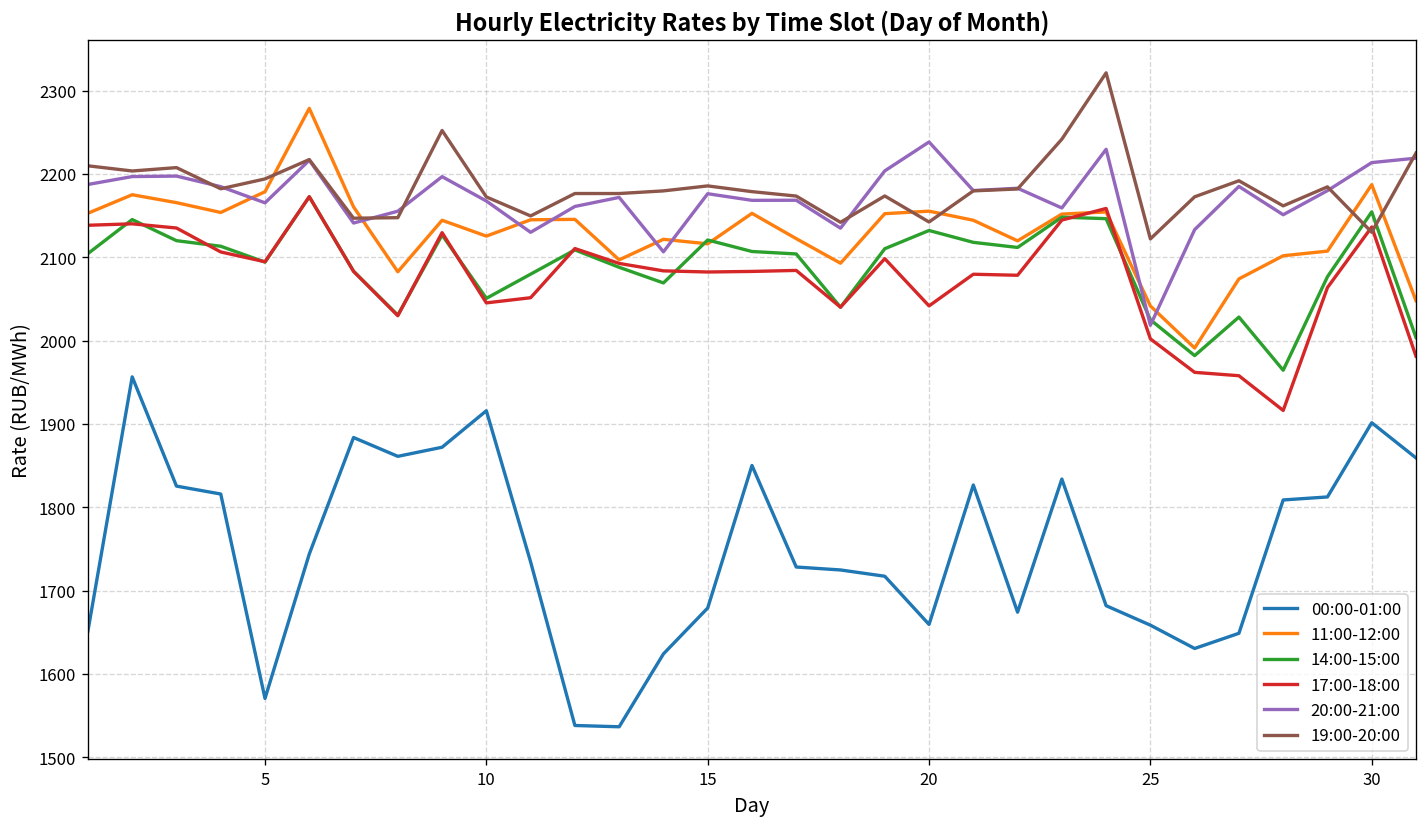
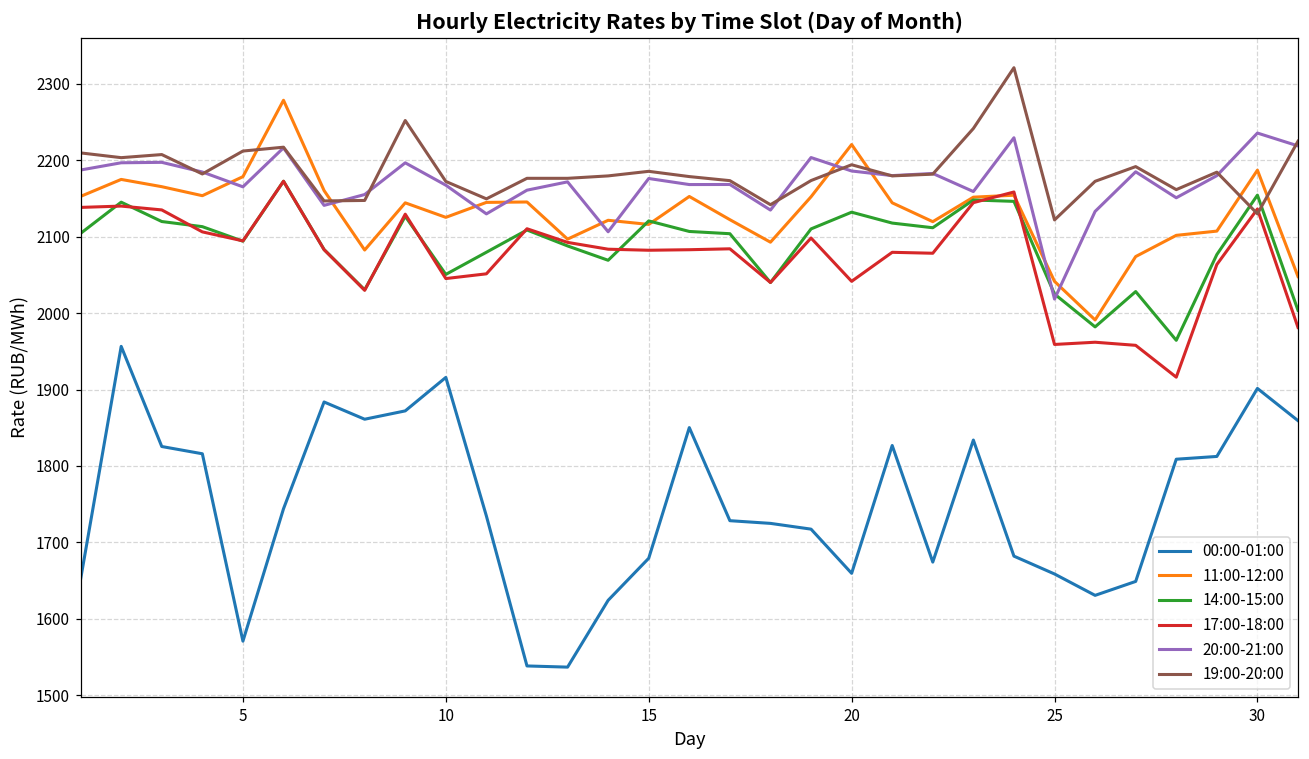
  {
    "00:00-01:00": {
      "5": 1570,
      "10": 1920,
      "15": 1680,
      "20": 1660,
      "25": 1660,
      "30": 1900
    },
    "11:00-12:00": {
      "5": 2180,
      "10": 2130,
      "15": 2120,
-     "20": 2160,
+     "20": 2220,
      "25": 2040,
      "30": 2190
    },
    "14:00-15:00": {
      "10": 2050,
      "15": 2120,
      "20": 2130,
      "25": 2020,
      "30": 2150
    },
    "17:00-18:00": {
      "10": 2050,
      "15": 2080,
      "20": 2040,
-     "25": 2000,
+     "25": 1960,
      "30": 2140
    },
    "20:00-21:00": {
      "5": 2170,
      "10": 2170,
      "15": 2180,
-     "20": 2240,
+     "20": 2190,
      "25": 2020,
-     "30": 2210
+     "30": 2240
    },
    "19:00-20:00": {
-     "5": 2190,
+     "5": 2210,
      "10": 2170,
      "15": 2190,
-     "20": 2140,
+     "20": 2190,
      "25": 2120,
      "30": 2130
    }
  }
